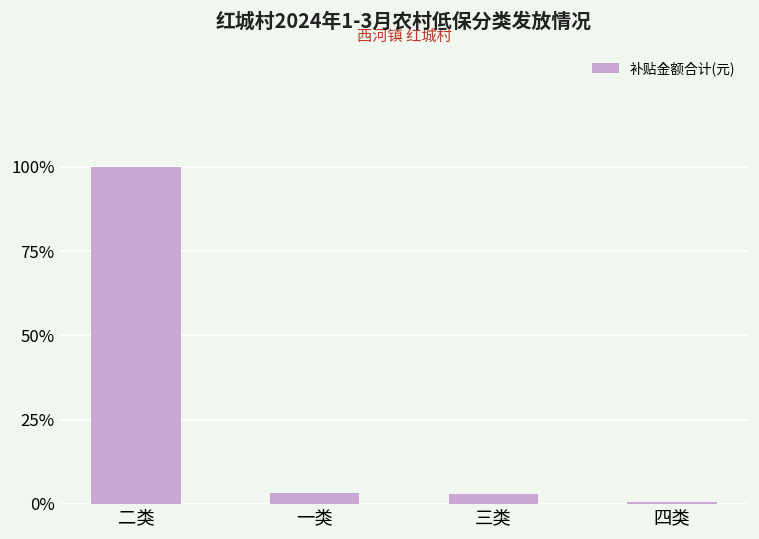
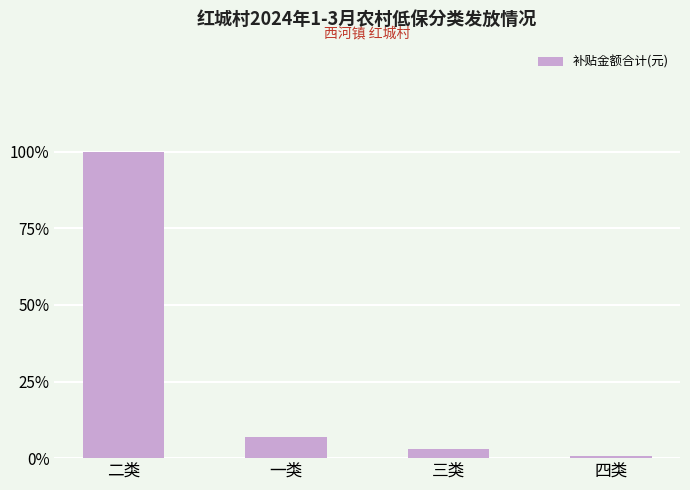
  {
    "二类": "100%",
-   "一类": "3%",
+   "一类": "7%",
    "三类": "3%"
  }
